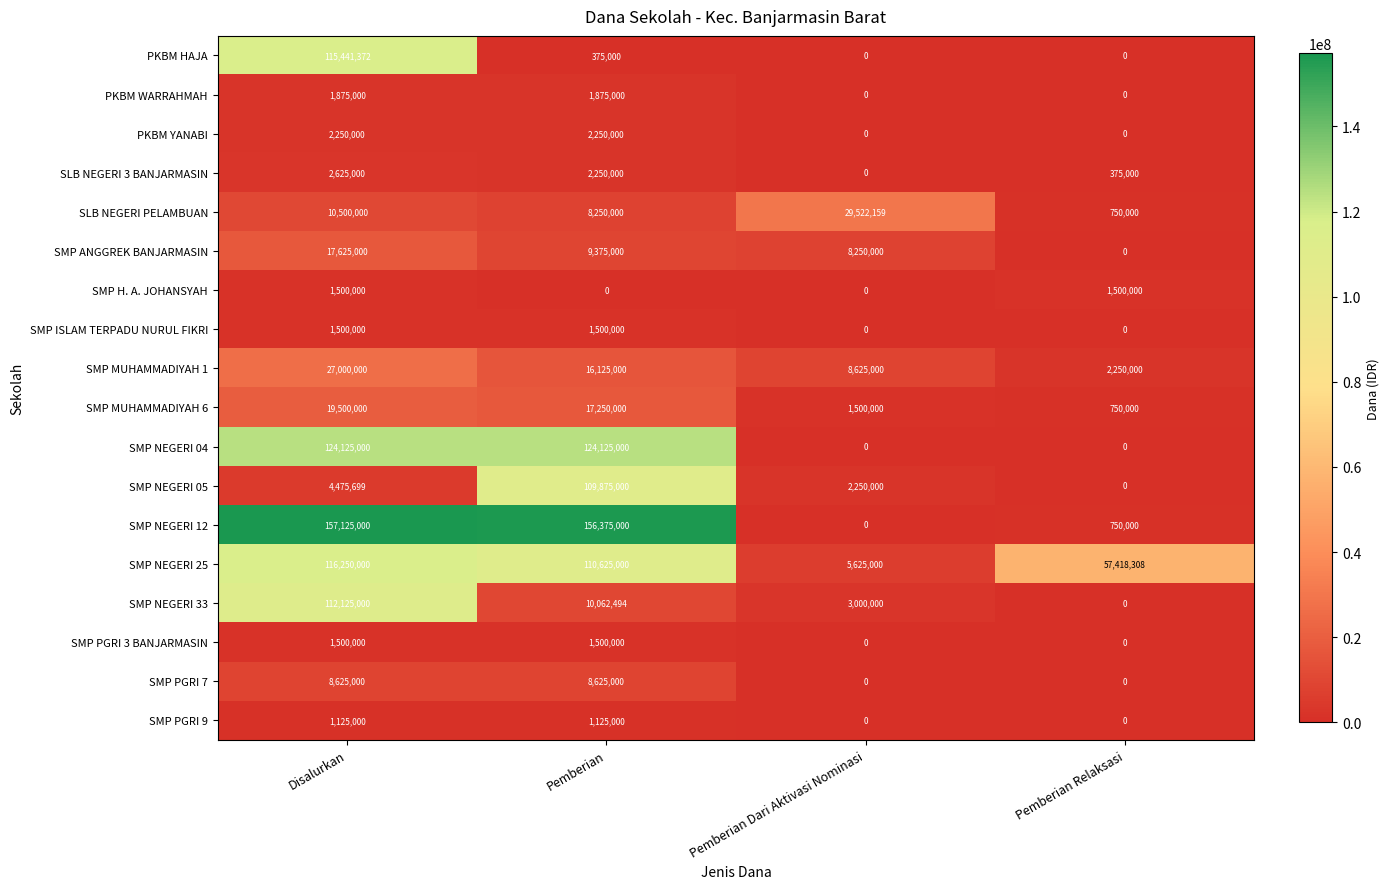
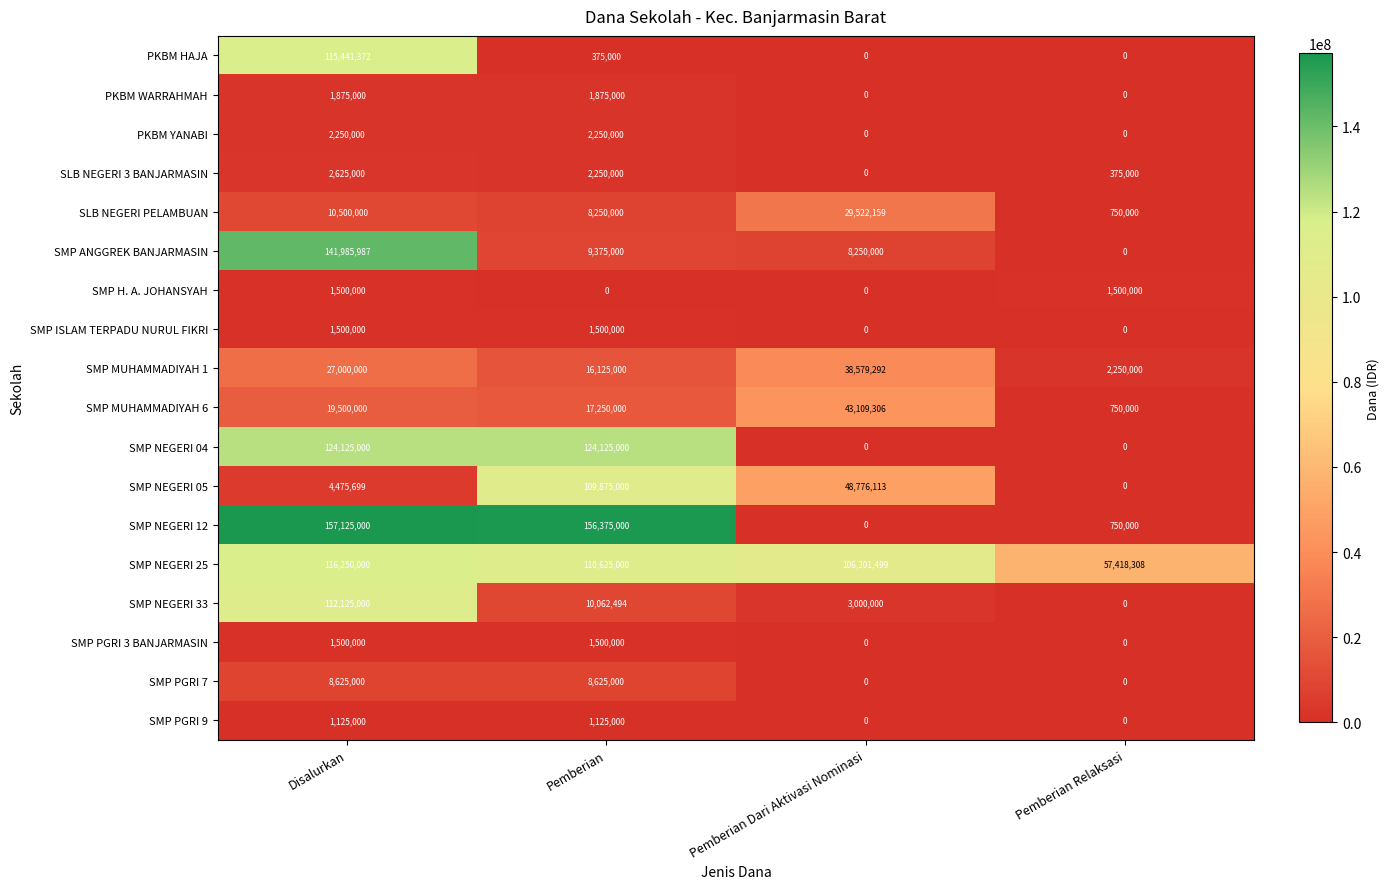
  {
    "PKBM HAJA": {
      "Disalurkan": "115,441,372",
      "Pemberian": "375,000",
      "Pemberian Dari Aktivasi Nominasi": "0",
      "Pemberian Relaksasi": "0"
    },
    "PKBM WARRAHMAH": {
      "Disalurkan": "1,875,000",
      "Pemberian": "1,875,000",
      "Pemberian Dari Aktivasi Nominasi": "0",
      "Pemberian Relaksasi": "0"
    },
    "PKBM YANABI": {
      "Disalurkan": "2,250,000",
      "Pemberian": "2,250,000",
      "Pemberian Dari Aktivasi Nominasi": "0",
      "Pemberian Relaksasi": "0"
    },
    "SLB NEGERI 3 BANJARMASIN": {
      "Disalurkan": "2,625,000",
      "Pemberian": "2,250,000",
      "Pemberian Dari Aktivasi Nominasi": "0",
      "Pemberian Relaksasi": "375,000"
    },
    "SLB NEGERI PELAMBUAN": {
      "Disalurkan": "10,500,000",
      "Pemberian": "8,250,000",
      "Pemberian Dari Aktivasi Nominasi": "29,522,159",
      "Pemberian Relaksasi": "750,000"
    },
    "SMP ANGGREK BANJARMASIN": {
-     "Disalurkan": "17,625,000",
+     "Disalurkan": "141,985,987",
      "Pemberian": "9,375,000",
      "Pemberian Dari Aktivasi Nominasi": "8,250,000",
      "Pemberian Relaksasi": "0"
    },
    "SMP H. A. JOHANSYAH": {
      "Disalurkan": "1,500,000",
      "Pemberian": "0",
      "Pemberian Dari Aktivasi Nominasi": "0",
      "Pemberian Relaksasi": "1,500,000"
    },
    "SMP ISLAM TERPADU NURUL FIKRI": {
      "Disalurkan": "1,500,000",
      "Pemberian": "1,500,000",
      "Pemberian Dari Aktivasi Nominasi": "0",
      "Pemberian Relaksasi": "0"
    },
    "SMP MUHAMMADIYAH 1": {
      "Disalurkan": "27,000,000",
      "Pemberian": "16,125,000",
-     "Pemberian Dari Aktivasi Nominasi": "8,625,000",
+     "Pemberian Dari Aktivasi Nominasi": "38,579,292",
      "Pemberian Relaksasi": "2,250,000"
    },
    "SMP MUHAMMADIYAH 6": {
      "Disalurkan": "19,500,000",
      "Pemberian": "17,250,000",
-     "Pemberian Dari Aktivasi Nominasi": "1,500,000",
+     "Pemberian Dari Aktivasi Nominasi": "43,109,306",
      "Pemberian Relaksasi": "750,000"
    },
    "SMP NEGERI 04": {
      "Disalurkan": "124,125,000",
      "Pemberian": "124,125,000",
      "Pemberian Dari Aktivasi Nominasi": "0",
      "Pemberian Relaksasi": "0"
    },
    "SMP NEGERI 05": {
      "Disalurkan": "4,475,699",
      "Pemberian": "109,875,000",
-     "Pemberian Dari Aktivasi Nominasi": "2,250,000",
+     "Pemberian Dari Aktivasi Nominasi": "48,776,113",
      "Pemberian Relaksasi": "0"
    },
    "SMP NEGERI 12": {
      "Disalurkan": "157,125,000",
      "Pemberian": "156,375,000",
      "Pemberian Dari Aktivasi Nominasi": "0",
      "Pemberian Relaksasi": "750,000"
    },
    "SMP NEGERI 25": {
      "Disalurkan": "116,250,000",
      "Pemberian": "110,625,000",
-     "Pemberian Dari Aktivasi Nominasi": "5,625,000",
+     "Pemberian Dari Aktivasi Nominasi": "106,201,499",
      "Pemberian Relaksasi": "57,418,308"
    },
    "SMP NEGERI 33": {
      "Disalurkan": "112,125,000",
      "Pemberian": "10,062,494",
      "Pemberian Dari Aktivasi Nominasi": "3,000,000",
      "Pemberian Relaksasi": "0"
    },
    "SMP PGRI 3 BANJARMASIN": {
      "Disalurkan": "1,500,000",
      "Pemberian": "1,500,000",
      "Pemberian Dari Aktivasi Nominasi": "0",
      "Pemberian Relaksasi": "0"
    },
    "SMP PGRI 7": {
      "Disalurkan": "8,625,000",
      "Pemberian": "8,625,000",
      "Pemberian Dari Aktivasi Nominasi": "0",
      "Pemberian Relaksasi": "0"
    },
    "SMP PGRI 9": {
      "Disalurkan": "1,125,000",
      "Pemberian": "1,125,000",
      "Pemberian Dari Aktivasi Nominasi": "0",
      "Pemberian Relaksasi": "0"
    }
  }
